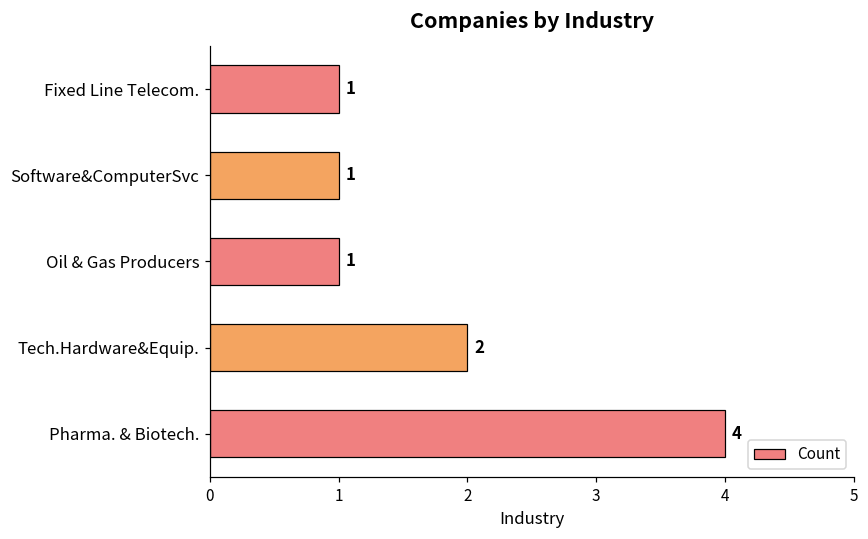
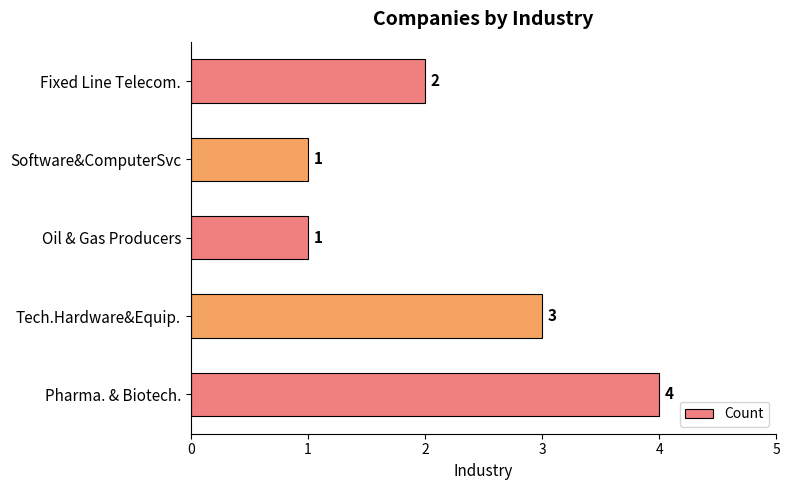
  {
-   "Fixed Line Telecom.": 1,
+   "Fixed Line Telecom.": 2,
    "Software&ComputerSvc": 1,
    "Oil & Gas Producers": 1,
-   "Tech.Hardware&Equip.": 2,
+   "Tech.Hardware&Equip.": 3,
    "Pharma. & Biotech.": 4
  }
